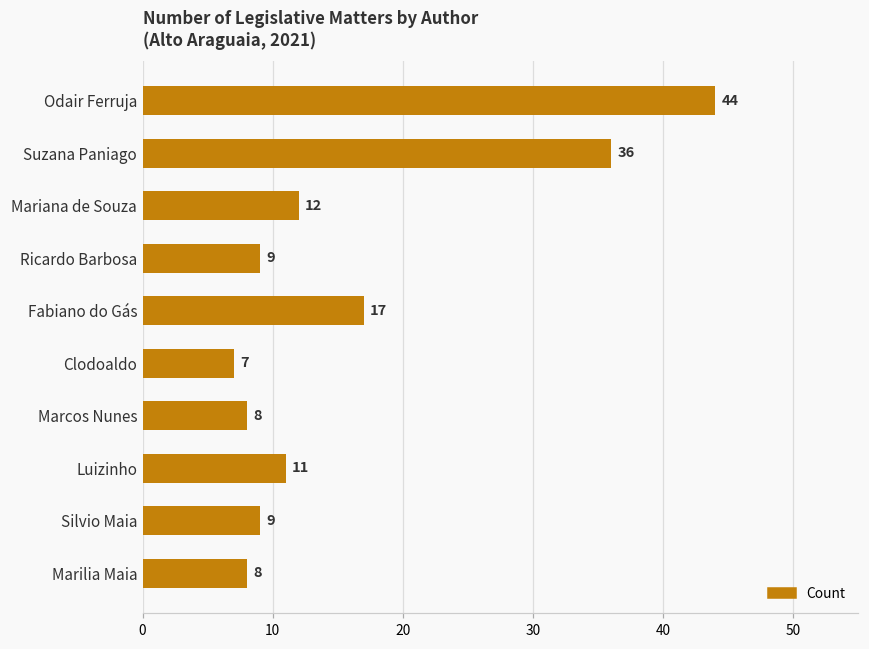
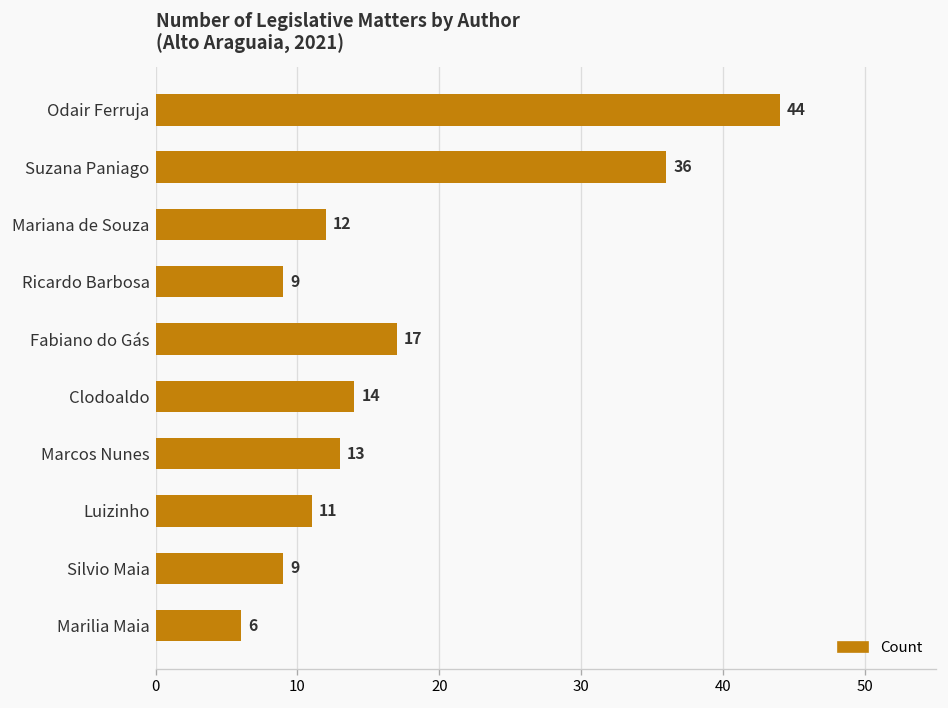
  {
    "Odair Ferruja": 44,
    "Suzana Paniago": 36,
    "Mariana de Souza": 12,
    "Ricardo Barbosa": 9,
    "Fabiano do Gás": 17,
-   "Clodoaldo": 7,
-   "Marcos Nunes": 8,
+   "Clodoaldo": 14,
+   "Marcos Nunes": 13,
    "Luizinho": 11,
    "Silvio Maia": 9,
-   "Marilia Maia": 8
+   "Marilia Maia": 6
  }
